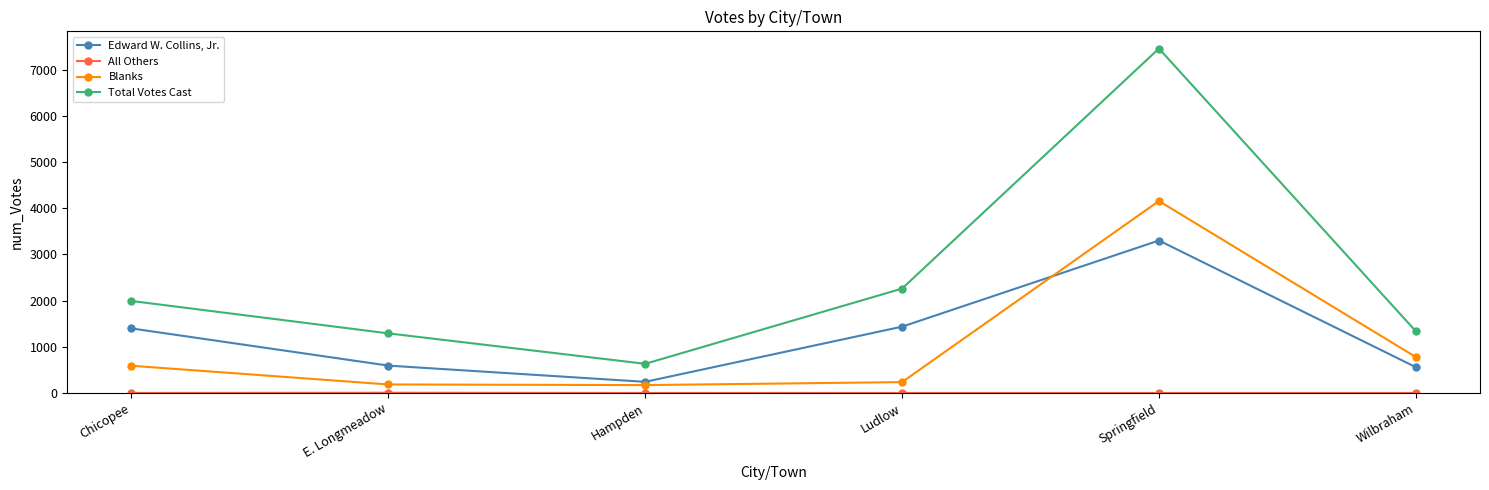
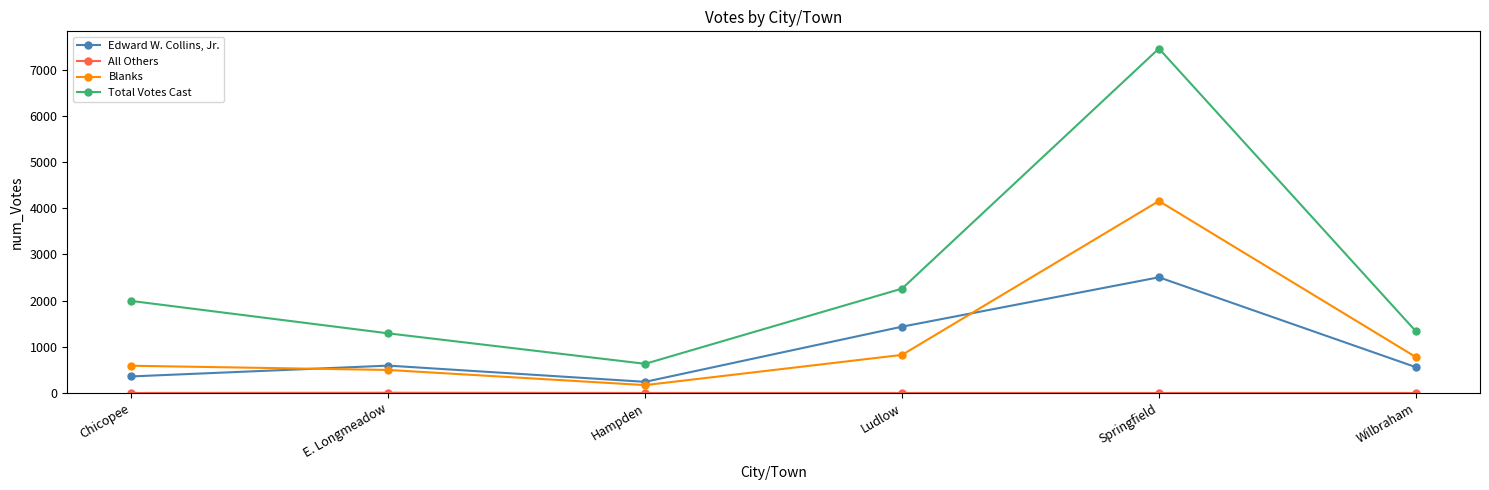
  {
    "Edward W. Collins, Jr.": {
-     "Chicopee": 1400,
+     "Chicopee": 400,
      "E. Longmeadow": 600,
      "Hampden": 200,
      "Ludlow": 1400,
-     "Springfield": 3300,
+     "Springfield": 2500,
      "Wilbraham": 600
    },
    "All Others": {
      "Chicopee": 0,
      "E. Longmeadow": 0,
      "Hampden": 0,
      "Ludlow": 0,
      "Springfield": 0,
      "Wilbraham": 0
    },
    "Blanks": {
      "Chicopee": 600,
-     "E. Longmeadow": 200,
+     "E. Longmeadow": 500,
      "Hampden": 200,
-     "Ludlow": 200,
+     "Ludlow": 800,
      "Springfield": 4200,
      "Wilbraham": 800
    },
    "Total Votes Cast": {
      "Chicopee": 2000,
      "E. Longmeadow": 1300,
      "Hampden": 600,
      "Ludlow": 2300,
      "Springfield": 7500,
      "Wilbraham": 1300
    }
  }
